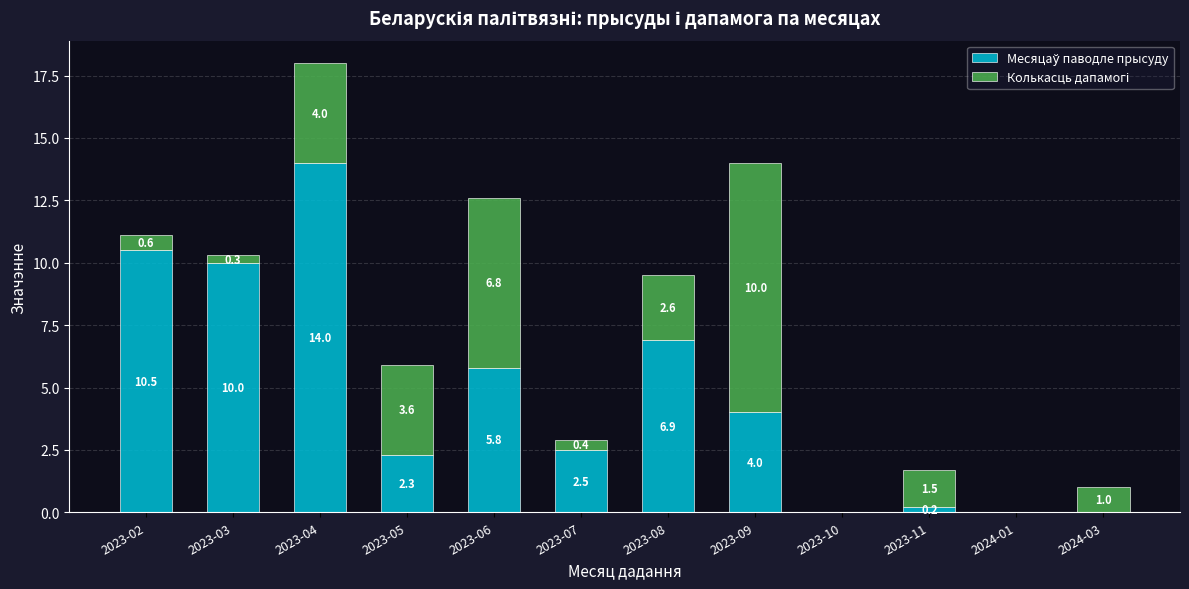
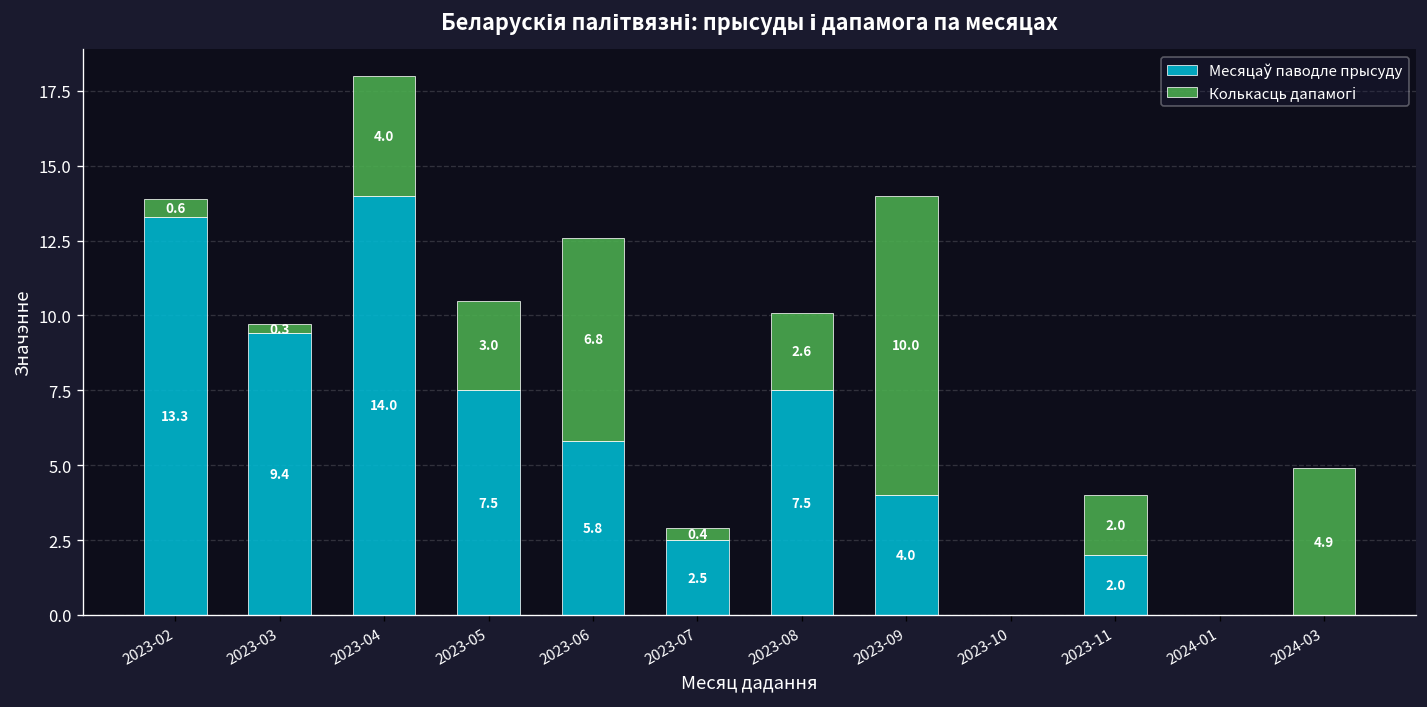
  {
    "Месяцаў паводле прысуду": {
-     "2023-02": 10.5,
-     "2023-03": 10.0,
+     "2023-02": 13.3,
+     "2023-03": 9.4,
      "2023-04": 14.0,
-     "2023-05": 2.3,
+     "2023-05": 7.5,
      "2023-06": 5.8,
      "2023-07": 2.5,
-     "2023-08": 6.9,
+     "2023-08": 7.5,
      "2023-09": 4.0,
-     "2023-11": 0.2
+     "2023-11": 2.0
    },
    "Колькасць дапамогі": {
      "2023-02": 0.6,
      "2023-03": 0.3,
      "2023-04": 4.0,
-     "2023-05": 3.6,
+     "2023-05": 3.0,
      "2023-06": 6.8,
      "2023-07": 0.4,
      "2023-08": 2.6,
      "2023-09": 10.0,
-     "2023-11": 1.5,
-     "2024-03": 1.0
+     "2023-11": 2.0,
+     "2024-03": 4.9
    }
  }
